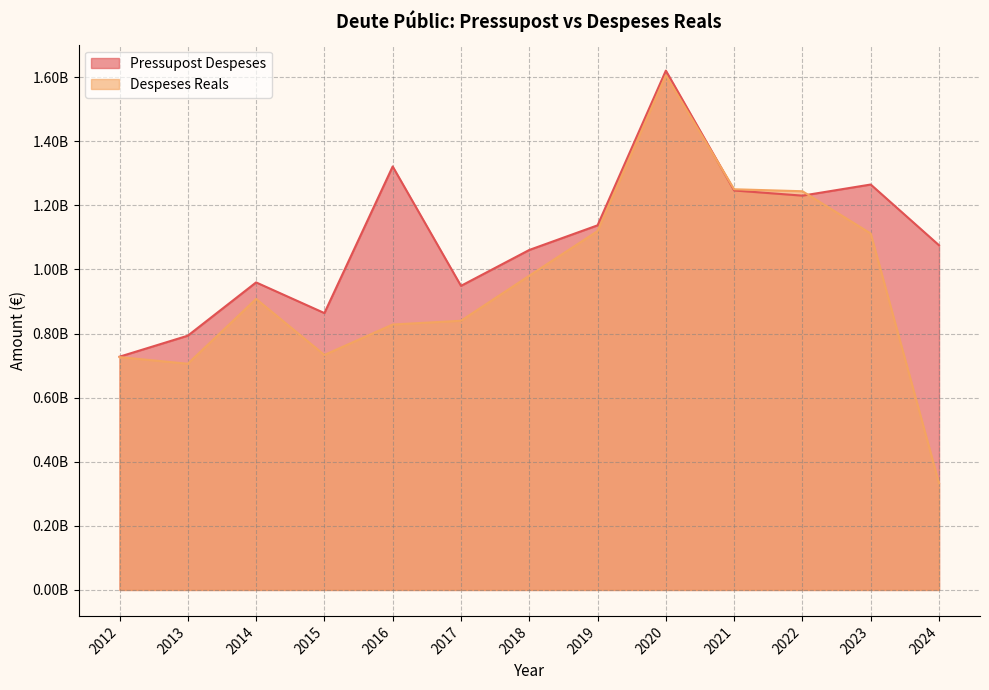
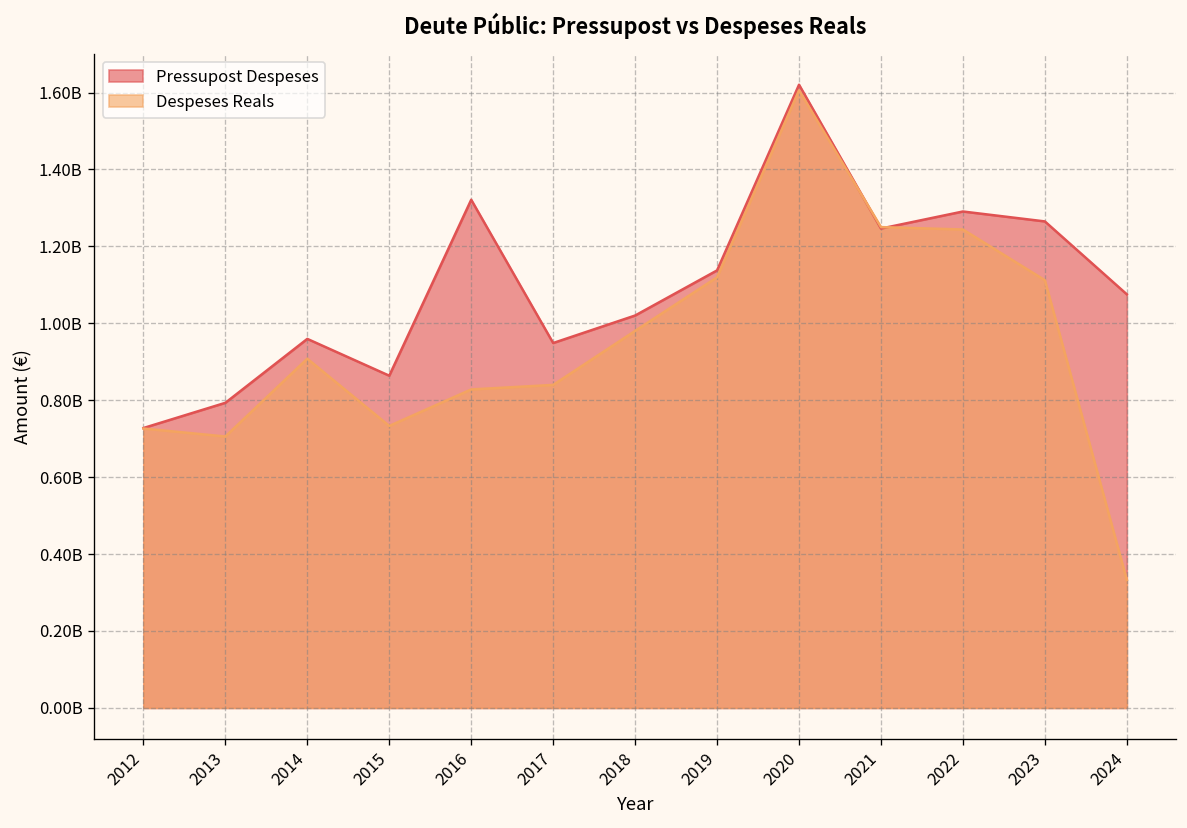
  {
    "Pressupost Despeses": {
      "2013": 790000000,
      "2014": 960000000,
      "2015": 860000000,
      "2016": 1320000000,
      "2017": 950000000,
-     "2018": 1060000000,
+     "2018": 1020000000,
      "2019": 1140000000,
      "2020": 1620000000,
-     "2022": 1230000000,
+     "2022": 1290000000,
      "2023": 1260000000,
      "2024": 1080000000
    },
    "Despeses Reals": {
      "2013": 710000000,
      "2014": 910000000,
      "2015": 730000000,
      "2016": 830000000,
      "2017": 840000000,
      "2018": 980000000,
      "2019": 1120000000,
      "2020": 1610000000,
      "2022": 1240000000,
      "2023": 1110000000,
      "2024": 330000000
    }
  }
